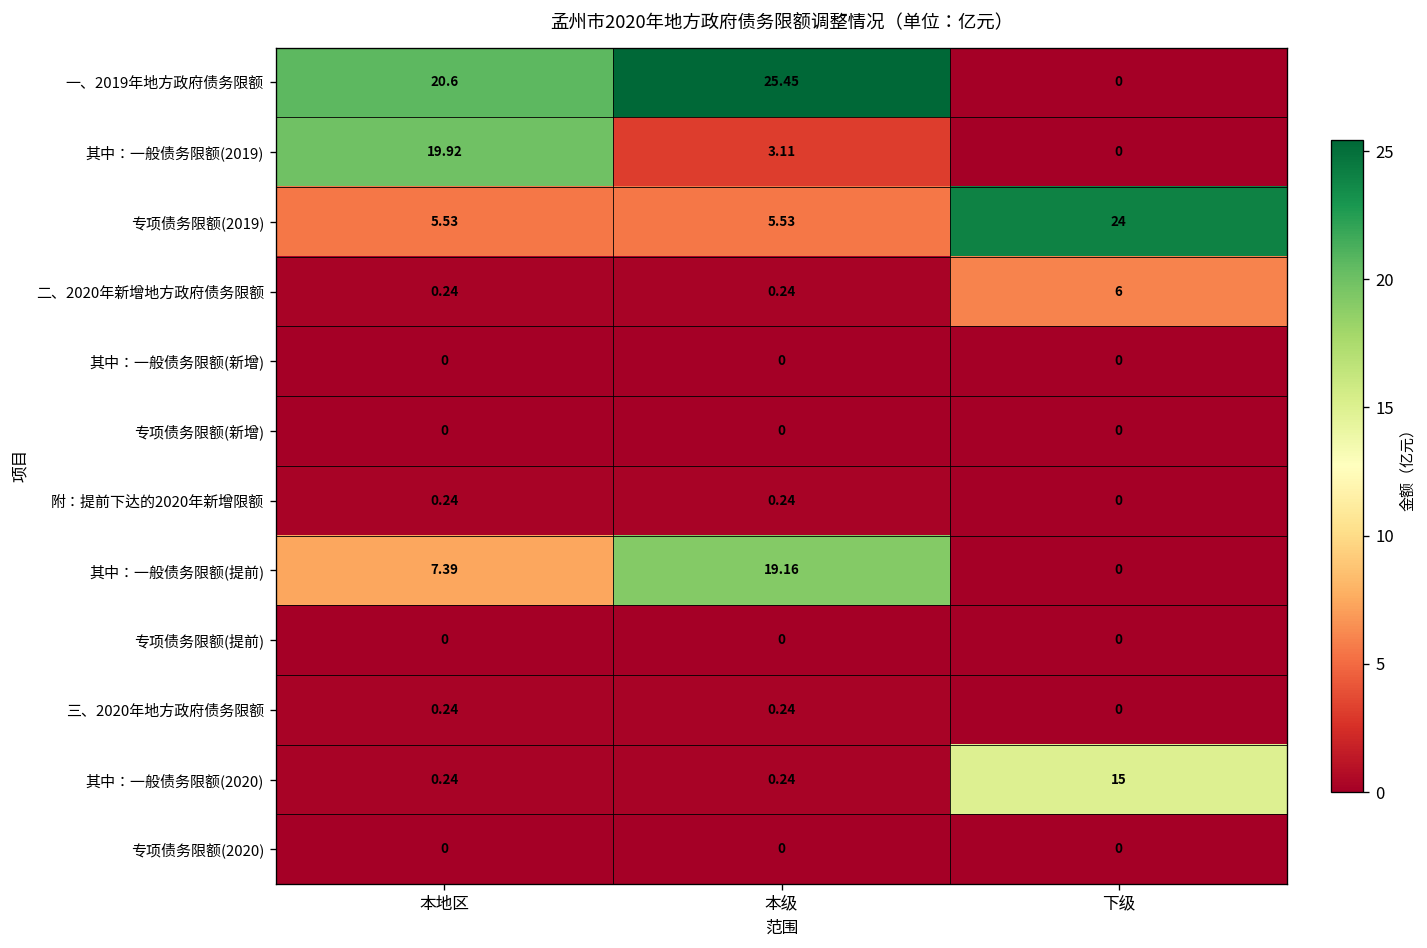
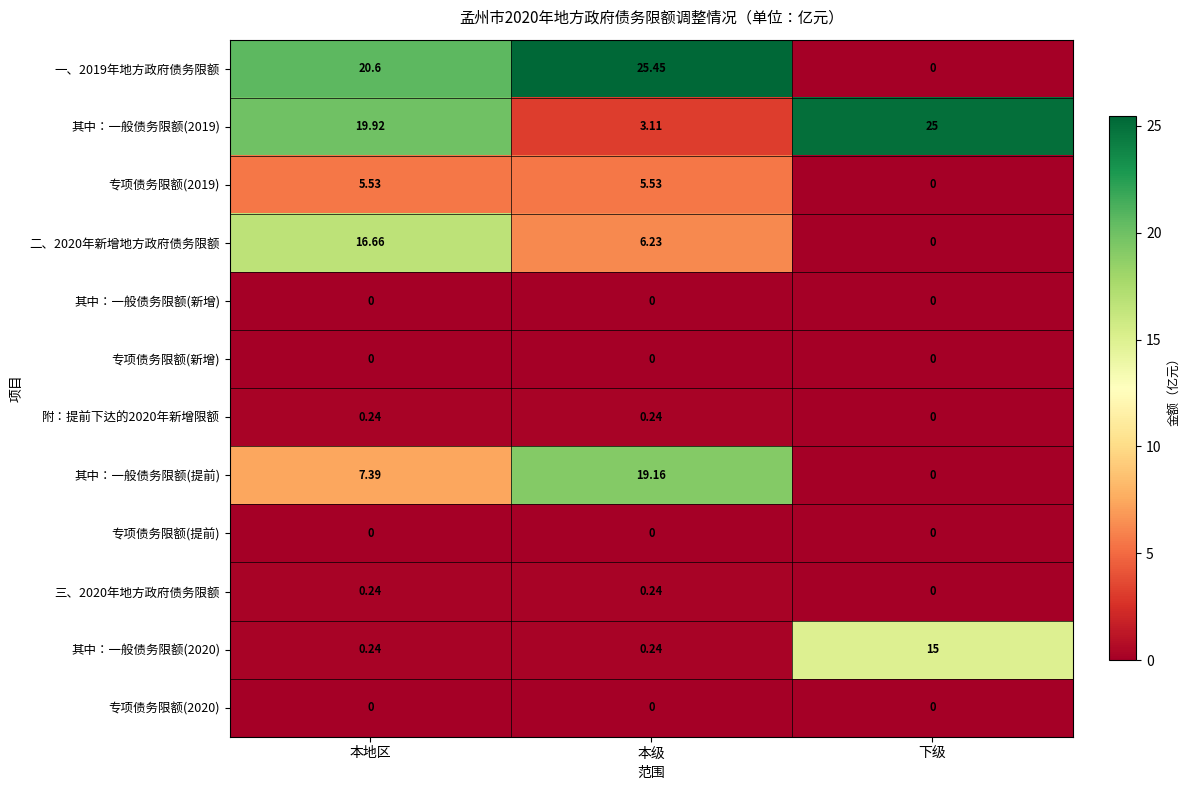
  {
    "一、2019年地方政府债务限额": {
      "本地区": 20.6,
      "本级": 25.45,
      "下级": 0
    },
    "其中：一般债务限额(2019)": {
      "本地区": 19.92,
      "本级": 3.11,
-     "下级": 0
+     "下级": 25
    },
    "专项债务限额(2019)": {
      "本地区": 5.53,
      "本级": 5.53,
-     "下级": 24
+     "下级": 0
    },
    "二、2020年新增地方政府债务限额": {
-     "本地区": 0.24,
-     "本级": 0.24,
-     "下级": 6
+     "本地区": 16.66,
+     "本级": 6.23,
+     "下级": 0
    },
    "其中：一般债务限额(新增)": {
      "本地区": 0,
      "本级": 0,
      "下级": 0
    },
    "专项债务限额(新增)": {
      "本地区": 0,
      "本级": 0,
      "下级": 0
    },
    "附：提前下达的2020年新增限额": {
      "本地区": 0.24,
      "本级": 0.24,
      "下级": 0
    },
    "其中：一般债务限额(提前)": {
      "本地区": 7.39,
      "本级": 19.16,
      "下级": 0
    },
    "专项债务限额(提前)": {
      "本地区": 0,
      "本级": 0,
      "下级": 0
    },
    "三、2020年地方政府债务限额": {
      "本地区": 0.24,
      "本级": 0.24,
      "下级": 0
    },
    "其中：一般债务限额(2020)": {
      "本地区": 0.24,
      "本级": 0.24,
      "下级": 15
    },
    "专项债务限额(2020)": {
      "本地区": 0,
      "本级": 0,
      "下级": 0
    }
  }
